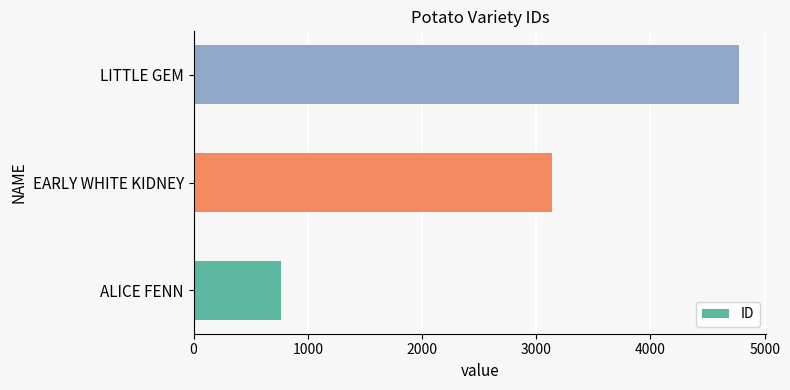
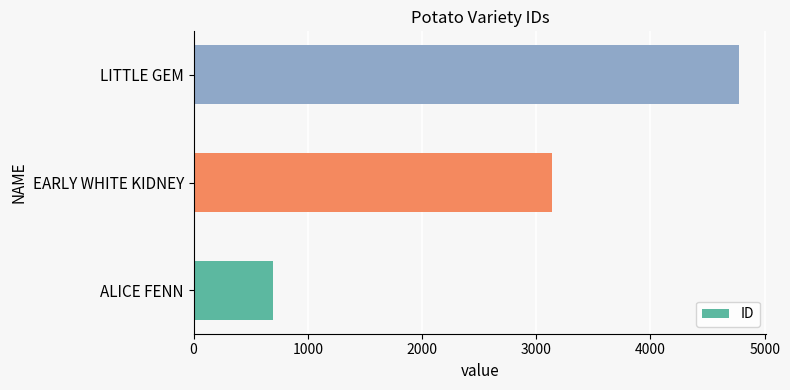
  {
    "LITTLE GEM": 4780,
    "EARLY WHITE KIDNEY": 3140,
-   "ALICE FENN": 770
+   "ALICE FENN": 700
  }
